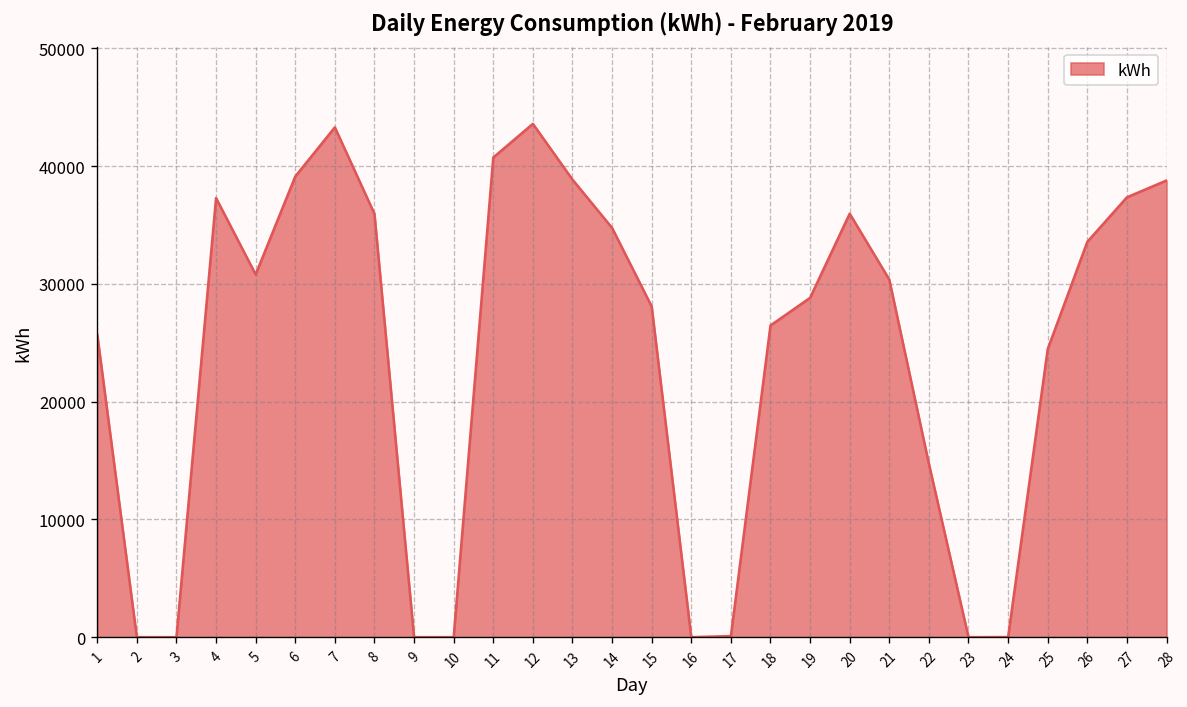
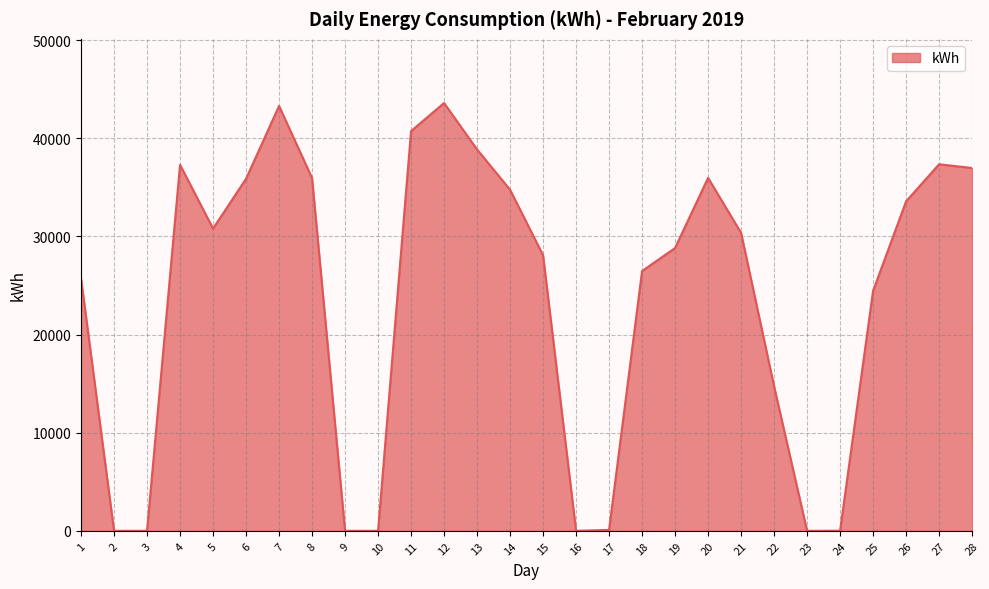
  {
    "1": 26000,
    "2": 0,
    "3": 0,
    "4": 37000,
    "5": 31000,
-   "6": 39000,
+   "6": 36000,
    "7": 43000,
    "8": 36000,
    "9": 0,
    "10": 0,
    "11": 41000,
    "12": 44000,
    "13": 39000,
    "14": 35000,
    "15": 28000,
    "16": 0,
    "17": 0,
    "18": 26000,
    "19": 29000,
    "20": 36000,
    "21": 30000,
    "22": 15000,
    "23": 0,
    "24": 0,
    "25": 24000,
    "26": 34000,
    "27": 37000,
-   "28": 39000
+   "28": 37000
  }
